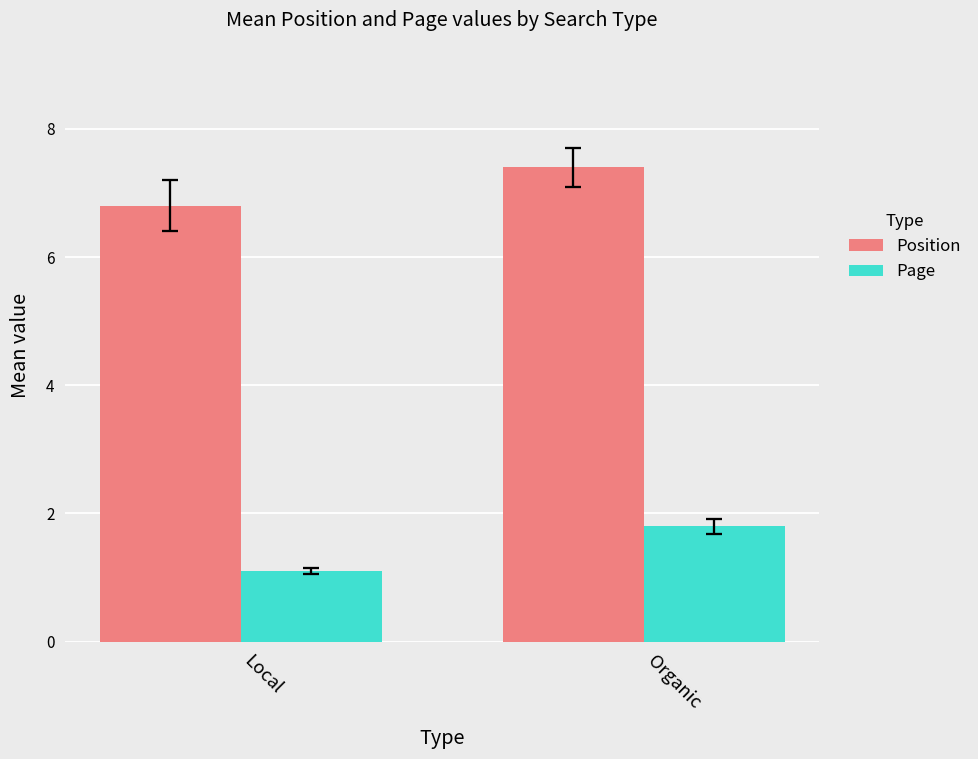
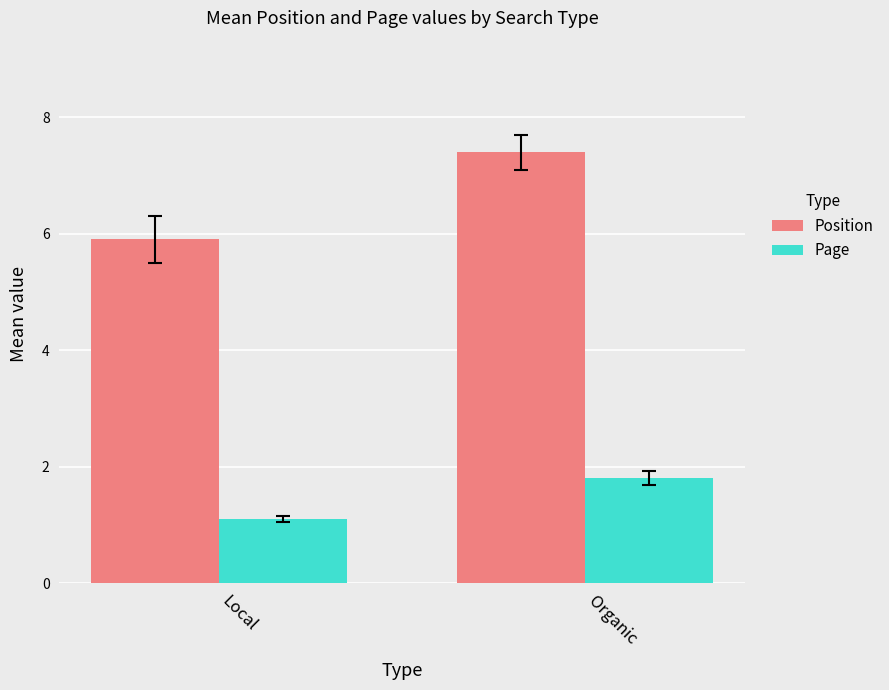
  {
    "Position": {
-     "Local": 6.8,
+     "Local": 5.9,
      "Organic": 7.4
    },
    "Page": {
      "Local": 1.1,
      "Organic": 1.8
    }
  }
